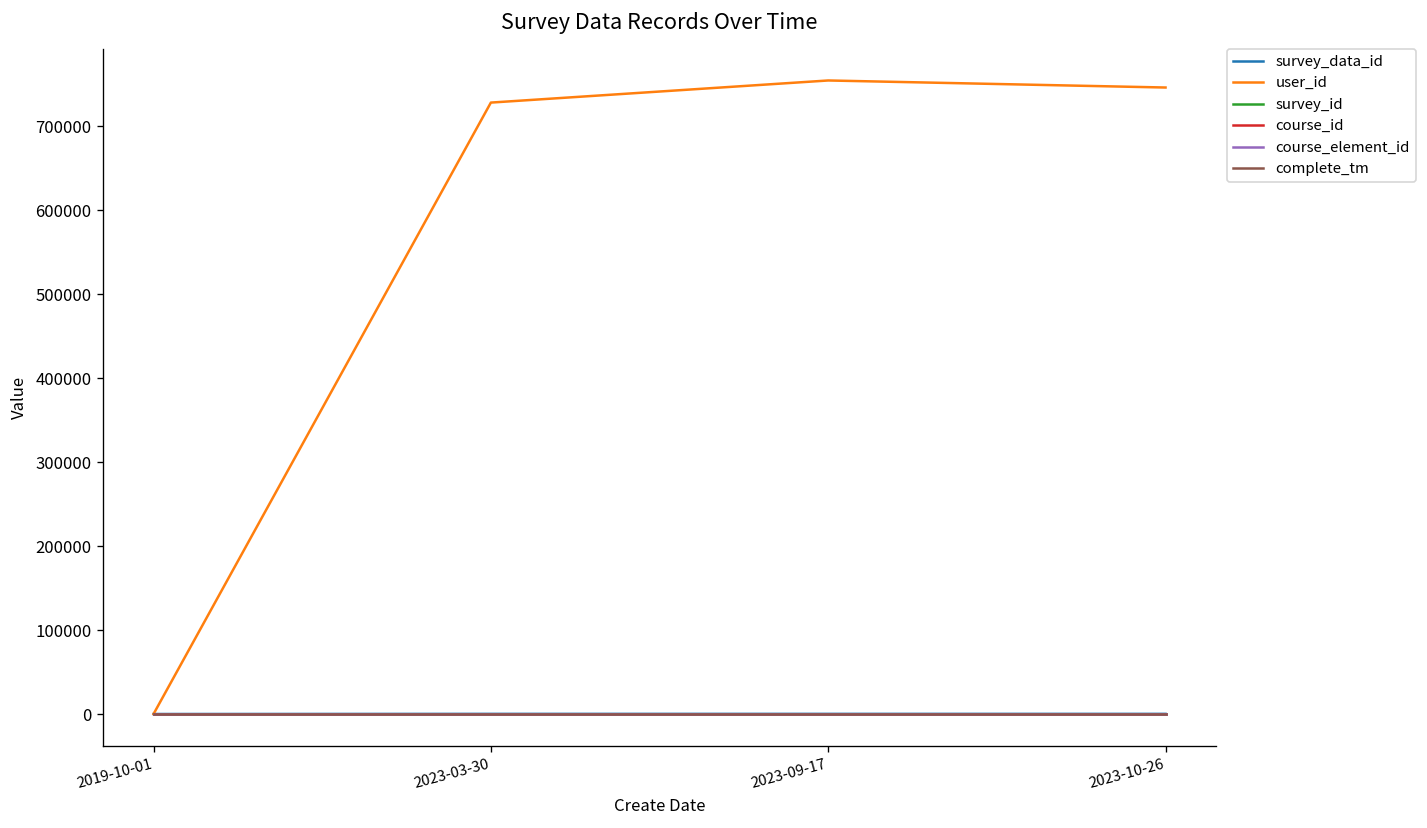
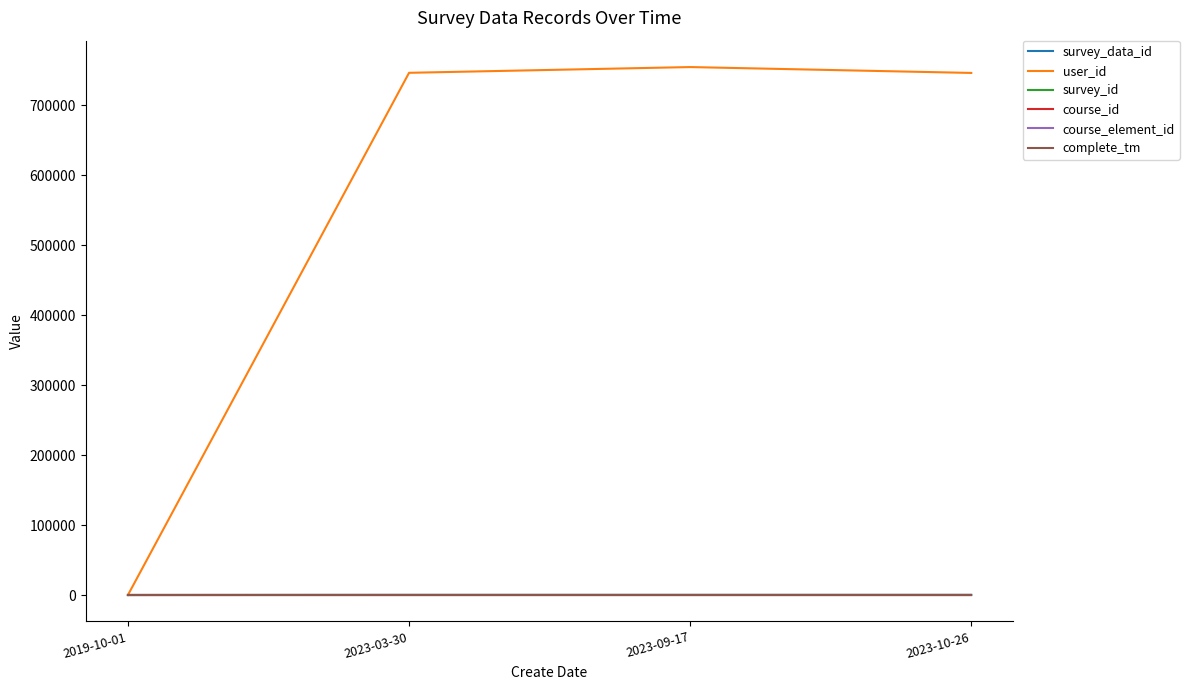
  {
    "complete_tm": {
      "2023-03-30": 0,
      "2023-09-17": 0,
      "2023-10-26": 0
    },
    "user_id": {
-     "2023-03-30": 730000,
+     "2023-03-30": 750000,
      "2023-09-17": 750000,
      "2023-10-26": 750000
    }
  }
